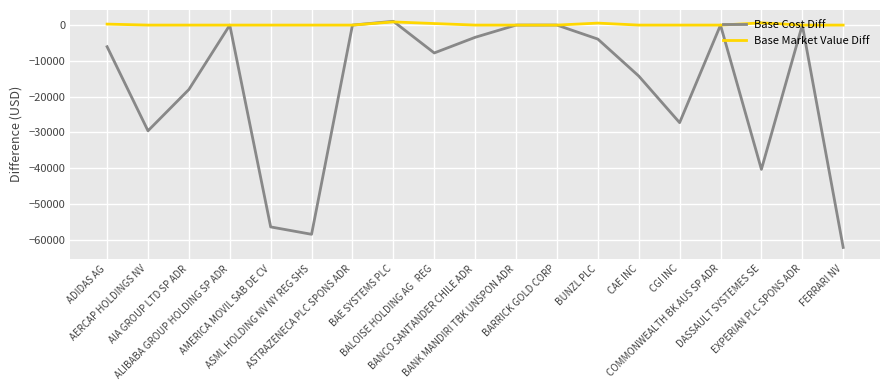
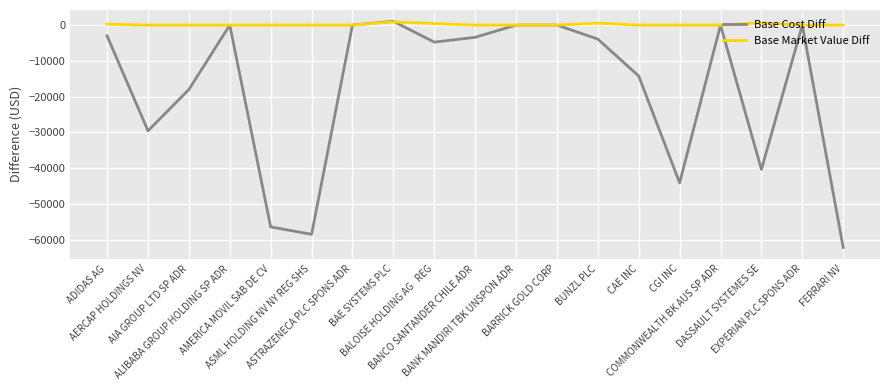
  {
    "Base Cost Diff": {
-     "ADIDAS AG": -6000,
+     "ADIDAS AG": -3000,
      "AERCAP HOLDINGS NV": -30000,
      "AIA GROUP LTD SP ADR": -18000,
      "AMERICA MOVIL SAB DE CV": -56000,
      "ASML HOLDING NV NY REG SHS": -58000,
-     "BALOISE HOLDING AG REG": -8000,
+     "BALOISE HOLDING AG REG": -5000,
      "BANCO SANTANDER CHILE ADR": -3000,
      "BUNZL PLC": -4000,
      "CAE INC": -14000,
-     "CGI INC": -27000,
+     "CGI INC": -44000,
      "DASSAULT SYSTEMES SE": -40000,
      "FERRARI NV": -62000
    },
    "Base Market Value Diff": {
      "ADIDAS AG": 0,
      "AERCAP HOLDINGS NV": 0,
      "AIA GROUP LTD SP ADR": 0,
      "AMERICA MOVIL SAB DE CV": 0,
      "ASML HOLDING NV NY REG SHS": 0,
      "BALOISE HOLDING AG REG": 0,
      "BANCO SANTANDER CHILE ADR": 0,
      "BUNZL PLC": 1000,
      "CAE INC": 0,
      "CGI INC": 0,
      "DASSAULT SYSTEMES SE": 1000,
      "FERRARI NV": 0
    }
  }
